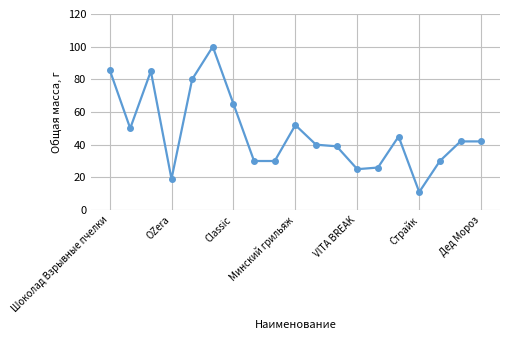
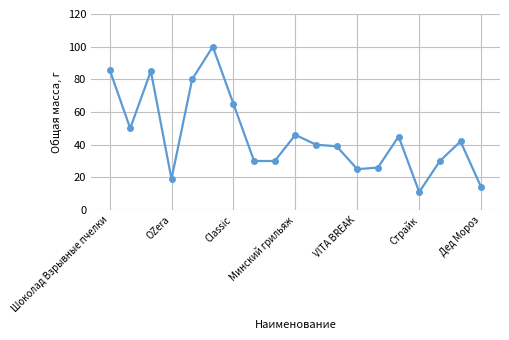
  {
    "Шоколад Взрывные пчелки": 86,
    "OZera": 19,
    "Classic": 65,
-   "Минский грильяж": 52,
+   "Минский грильяж": 46,
    "VITA BREAK": 25,
    "Страйк": 11,
-   "Дед Мороз": 42
+   "Дед Мороз": 14
  }
